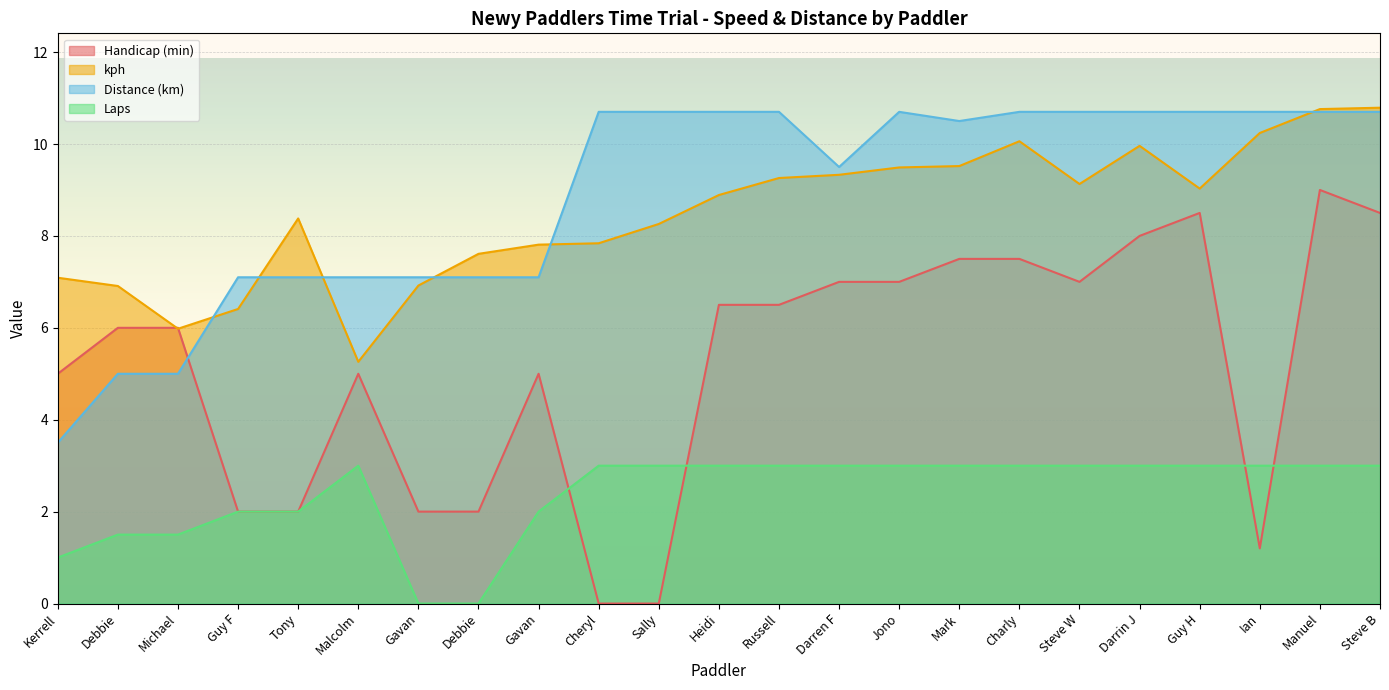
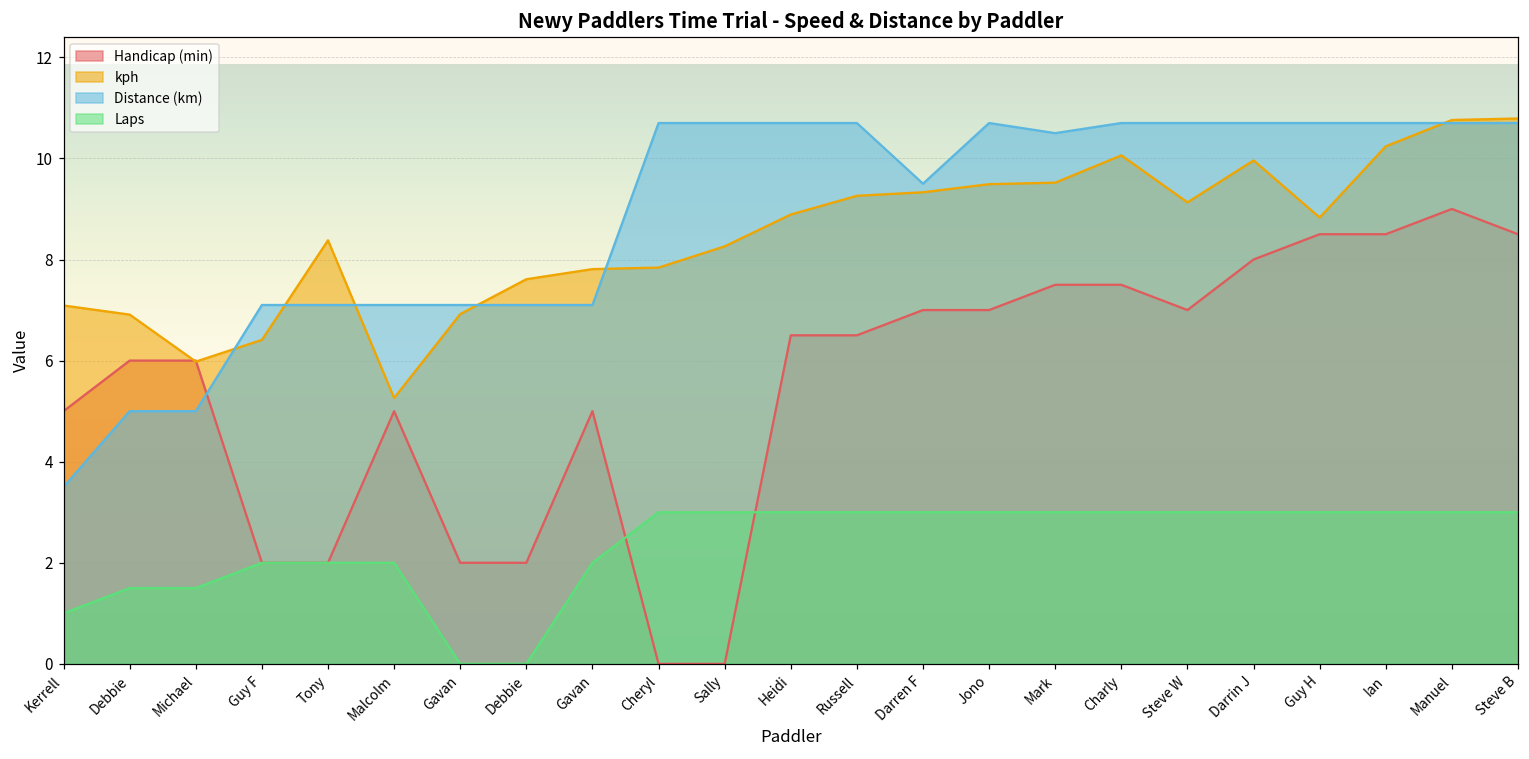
  {
    "Handicap (min)": {
      "Kerrell": 5.0,
      "Malcolm": 5.0,
      "Cheryl": 0.0,
      "Sally": 0.0,
      "Heidi": 6.5,
      "Russell": 6.5,
      "Darren F": 7.0,
      "Jono": 7.0,
      "Mark": 7.5,
      "Charly": 7.5,
      "Steve W": 7.0,
      "Darrin J": 8.0,
      "Guy H": 8.5,
-     "Ian": 1.2,
+     "Ian": 8.5,
      "Manuel": 9.0,
      "Steve B": 8.5
    },
    "kph": {
      "Kerrell": 7.1,
      "Guy F": 6.4,
      "Tony": 8.4,
      "Malcolm": 5.3,
      "Cheryl": 7.8,
      "Sally": 8.3,
      "Heidi": 8.9,
      "Russell": 9.3,
      "Darren F": 9.3,
      "Jono": 9.5,
      "Mark": 9.5,
      "Charly": 10.1,
      "Steve W": 9.1,
      "Darrin J": 10.0,
-     "Guy H": 9.0,
+     "Guy H": 8.8,
      "Ian": 10.2,
      "Manuel": 10.8,
      "Steve B": 10.8
    },
    "Distance (km)": {
      "Kerrell": 3.5,
      "Michael": 5.0,
      "Guy F": 7.1,
      "Tony": 7.1,
      "Malcolm": 7.1,
      "Cheryl": 10.7,
      "Sally": 10.7,
      "Heidi": 10.7,
      "Russell": 10.7,
      "Darren F": 9.5,
      "Jono": 10.7,
      "Mark": 10.5,
      "Charly": 10.7,
      "Steve W": 10.7,
      "Darrin J": 10.7,
      "Guy H": 10.7,
      "Ian": 10.7,
      "Manuel": 10.7,
      "Steve B": 10.7
    },
    "Laps": {
      "Kerrell": 1,
      "Michael": 1.5,
-     "Malcolm": 3,
+     "Malcolm": 2,
      "Cheryl": 3,
      "Sally": 3,
      "Heidi": 3,
      "Russell": 3,
      "Darren F": 3,
      "Jono": 3,
      "Mark": 3,
      "Charly": 3,
      "Steve W": 3,
      "Darrin J": 3,
      "Guy H": 3,
      "Ian": 3,
      "Manuel": 3,
      "Steve B": 3
    }
  }
